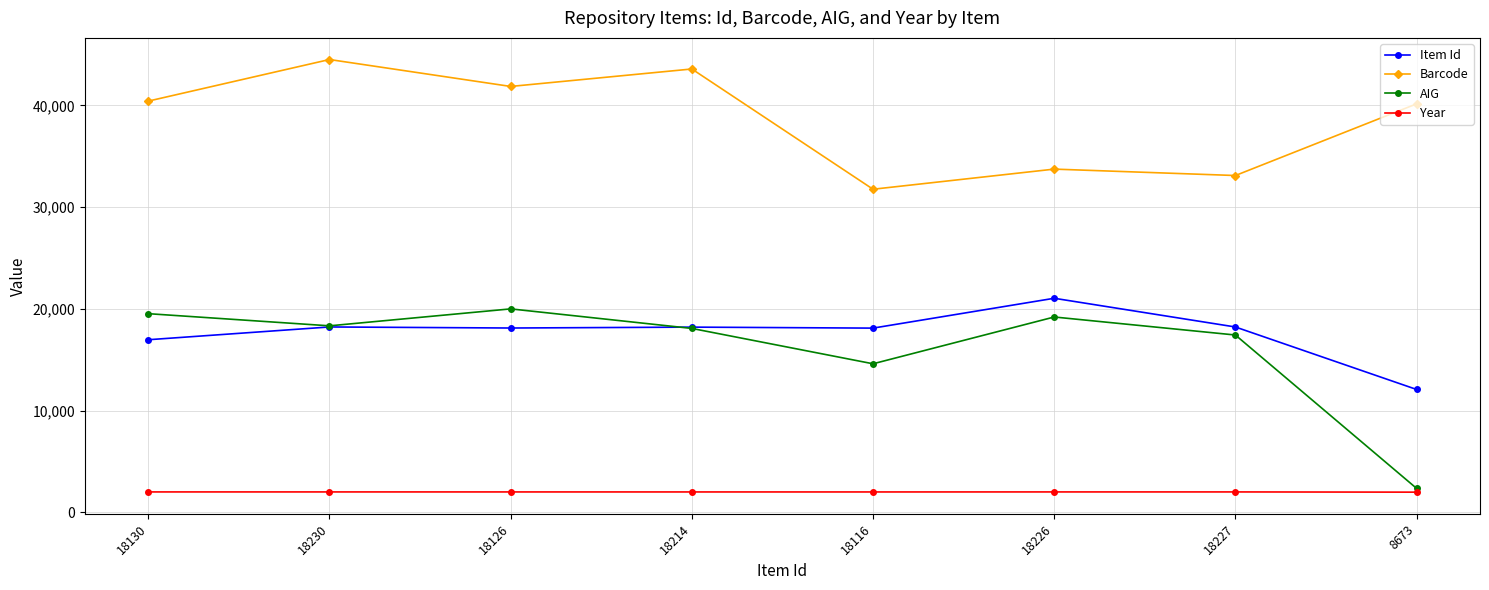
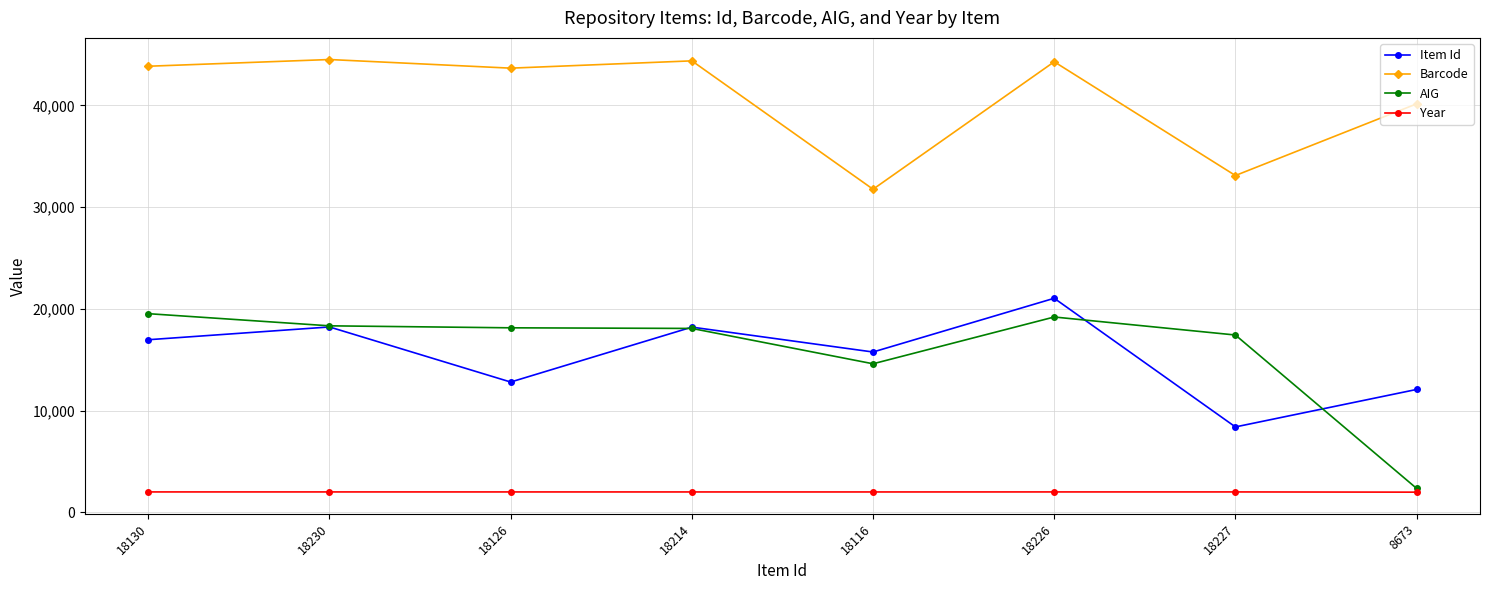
  {
    "Item Id": {
      "18130": "17,000",
-     "18126": "18,100",
-     "18116": "18,100",
+     "18126": "12,800",
+     "18116": "15,800",
      "18226": "21,000",
-     "18227": "18,200",
+     "18227": "8,400",
      "8673": "12,100"
    },
    "Barcode": {
-     "18130": "40,400",
+     "18130": "43,900",
      "18230": "44,500",
-     "18126": "41,900",
-     "18214": "43,600",
+     "18126": "43,700",
+     "18214": "44,400",
      "18116": "31,800",
-     "18226": "33,700",
+     "18226": "44,300",
      "18227": "33,100"
    },
    "AIG": {
      "18130": "19,500",
-     "18126": "20,000",
+     "18126": "18,100",
      "18116": "14,600",
      "18226": "19,200",
      "18227": "17,400",
      "8673": "2,400"
    },
    "Year": {
      "18130": "2,000",
      "18230": "2,000",
      "18126": "2,000",
      "18214": "2,000",
      "18116": "2,000",
      "18226": "2,000",
      "18227": "2,000",
      "8673": "2,000"
    }
  }
